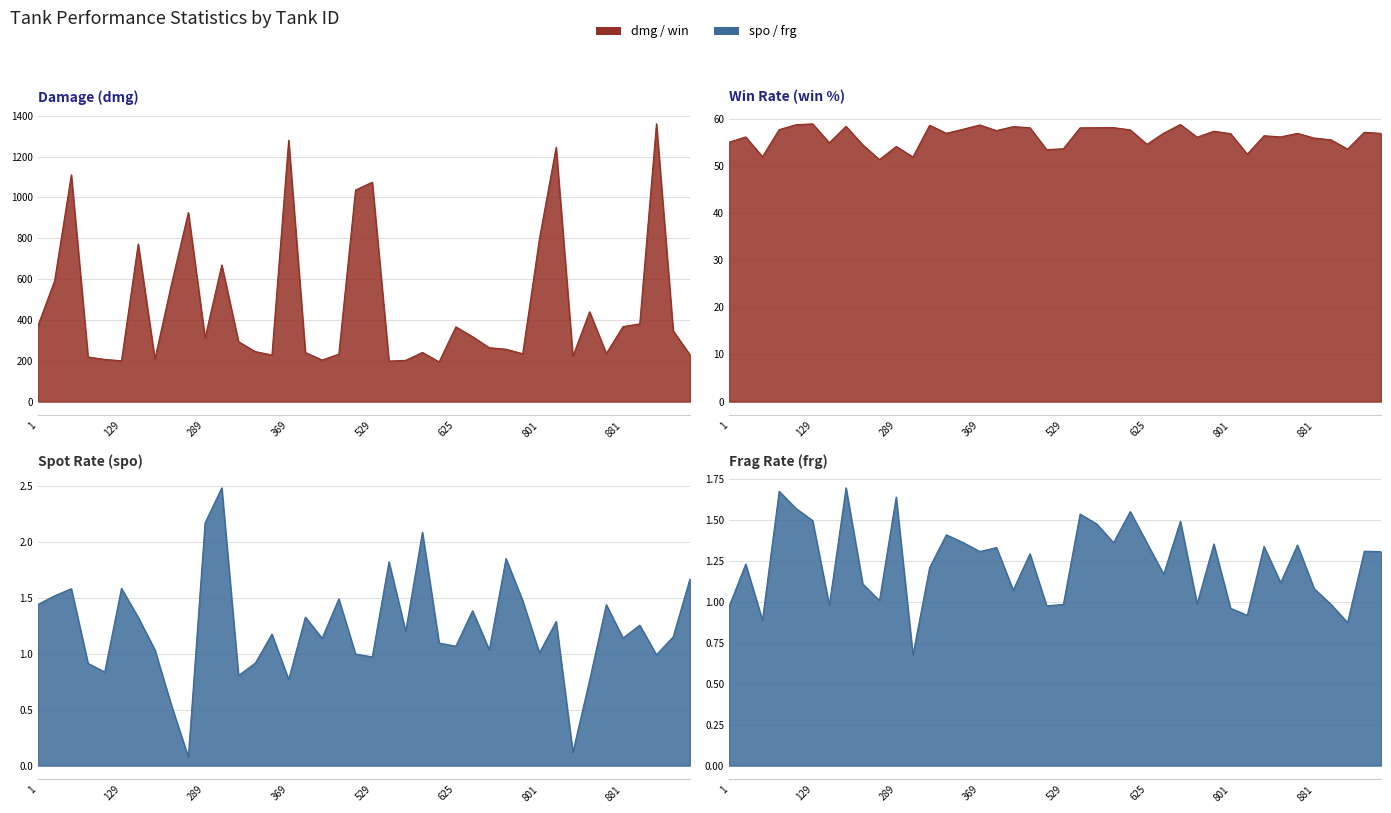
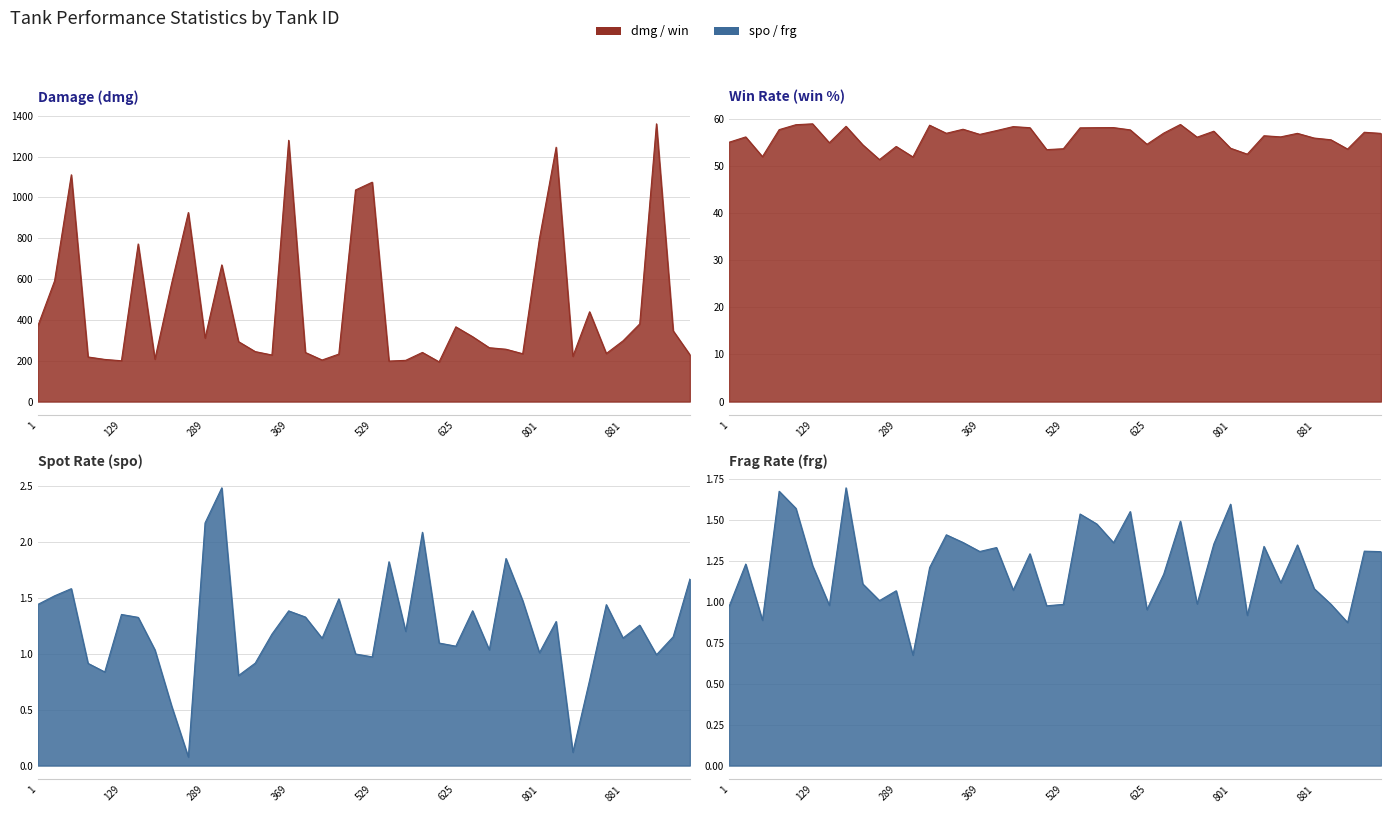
  {
    "Damage (dmg)": {
      "1": 370,
      "129": 200,
      "289": 310,
      "369": 1280,
      "529": 1070,
      "625": 370,
      "801": 800,
-     "881": 370
+     "881": 300
    },
    "Win Rate (win %)": {
      "1": 55,
      "129": 59,
      "289": 54,
-     "369": 59,
+     "369": 57,
      "529": 54,
      "625": 55,
-     "801": 57,
+     "801": 54,
      "881": 56
    },
    "Spot Rate (spo)": {
      "1": 1.44,
-     "129": 1.59,
+     "129": 1.35,
      "289": 2.17,
-     "369": 0.77,
+     "369": 1.39,
      "529": 0.97,
      "625": 1.07,
      "801": 1.01,
      "881": 1.14
    },
    "Frag Rate (frg)": {
      "1": 0.97,
-     "129": 1.50,
-     "289": 1.64,
+     "129": 1.22,
+     "289": 1.07,
      "369": 1.31,
      "529": 0.99,
-     "625": 1.36,
-     "801": 0.96,
+     "625": 0.95,
+     "801": 1.60,
      "881": 1.08
    }
  }
